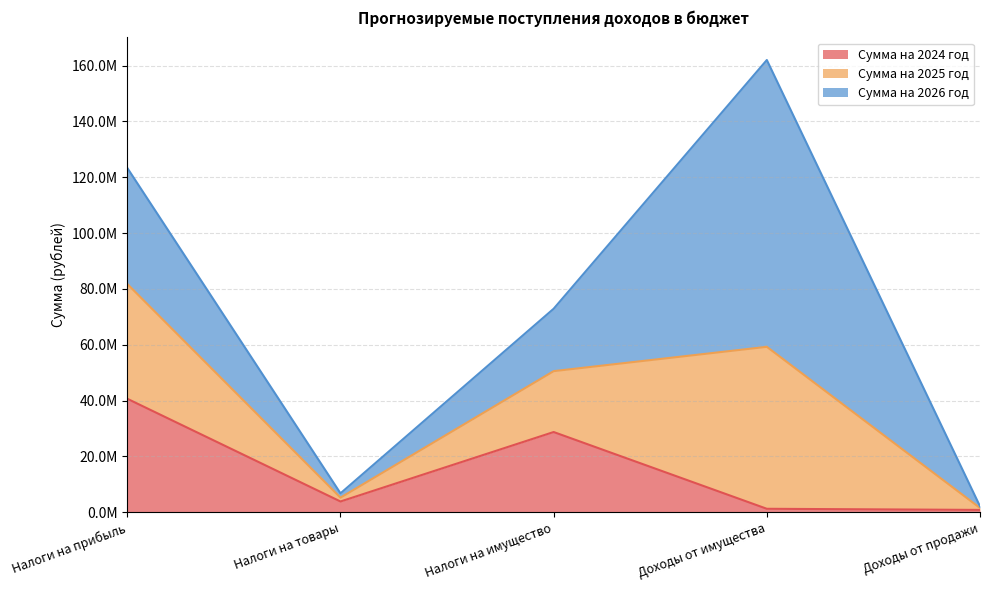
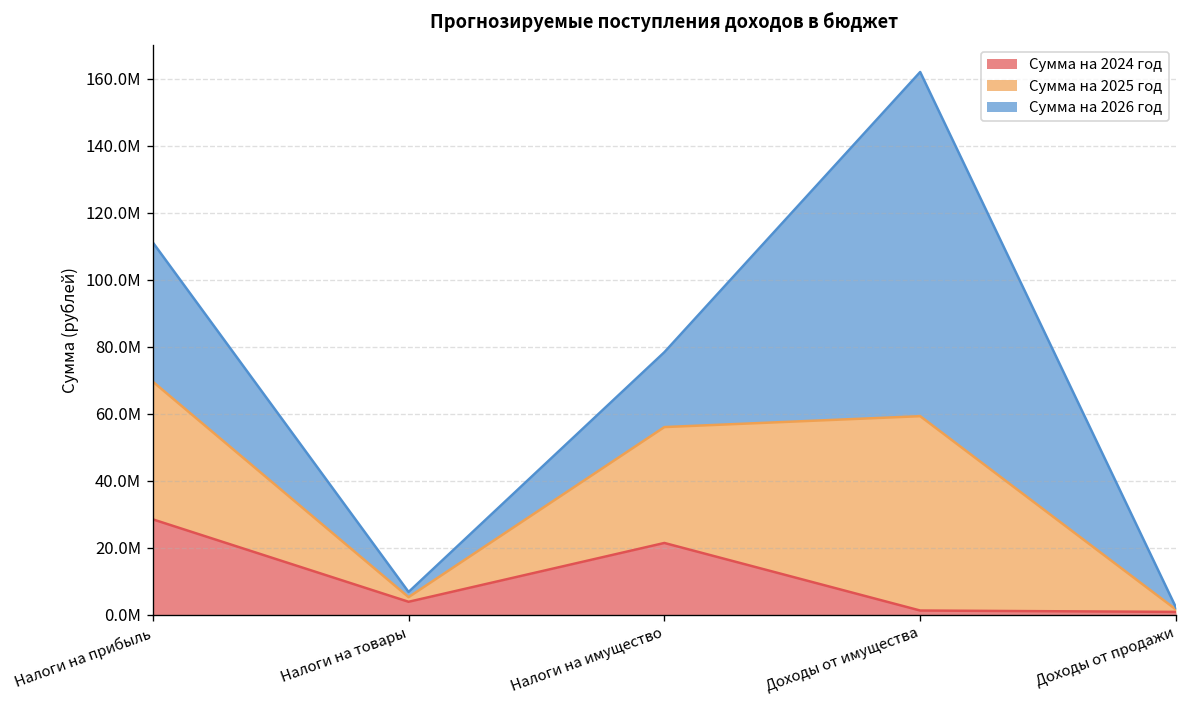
  {
    "Сумма на 2024 год": {
-     "Налоги на прибыль": 41000000,
+     "Налоги на прибыль": 28000000,
      "Налоги на товары": 4000000,
-     "Налоги на имущество": 29000000,
+     "Налоги на имущество": 21000000,
      "Доходы от имущества": 1000000
    },
    "Сумма на 2025 год": {
      "Налоги на прибыль": 41000000,
      "Налоги на товары": 1000000,
-     "Налоги на имущество": 22000000,
+     "Налоги на имущество": 35000000,
      "Доходы от имущества": 58000000
    },
    "Сумма на 2026 год": {
      "Налоги на прибыль": 42000000,
      "Налоги на товары": 2000000,
      "Налоги на имущество": 22000000,
      "Доходы от имущества": 103000000
    }
  }
